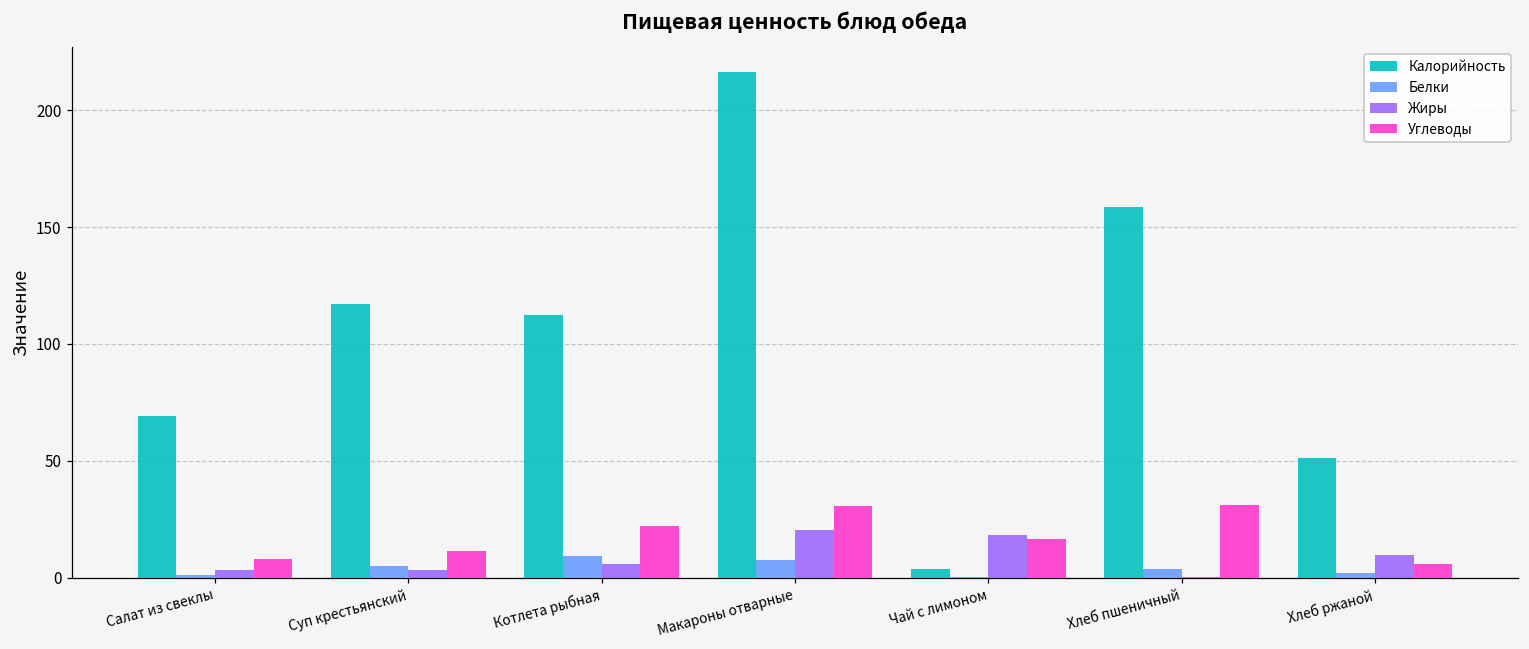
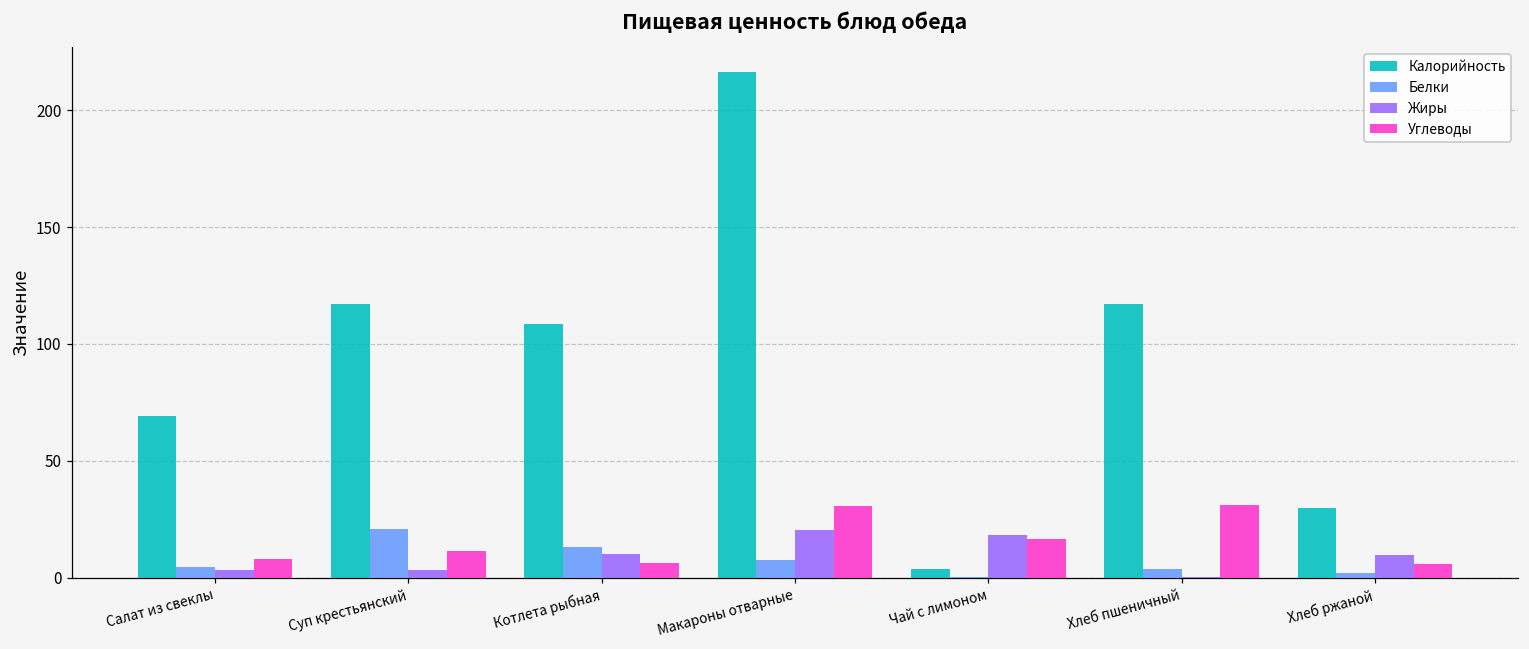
  {
    "Калорийность": {
      "Салат из свеклы": 69,
      "Суп крестьянский": 117,
-     "Котлета рыбная": 112,
+     "Котлета рыбная": 108,
      "Макароны отварные": 216,
      "Чай с лимоном": 4,
-     "Хлеб пшеничный": 159,
-     "Хлеб ржаной": 51
+     "Хлеб пшеничный": 117,
+     "Хлеб ржаной": 30
    },
    "Белки": {
-     "Салат из свеклы": 1,
-     "Суп крестьянский": 5,
-     "Котлета рыбная": 9,
+     "Салат из свеклы": 5,
+     "Суп крестьянский": 21,
+     "Котлета рыбная": 13,
      "Макароны отварные": 8,
      "Хлеб пшеничный": 4,
      "Хлеб ржаной": 2
    },
    "Жиры": {
      "Салат из свеклы": 3,
      "Суп крестьянский": 3,
-     "Котлета рыбная": 6,
+     "Котлета рыбная": 10,
      "Макароны отварные": 21,
      "Чай с лимоном": 18,
      "Хлеб ржаной": 10
    },
    "Углеводы": {
      "Салат из свеклы": 8,
      "Суп крестьянский": 11,
-     "Котлета рыбная": 22,
+     "Котлета рыбная": 6,
      "Макароны отварные": 31,
      "Чай с лимоном": 17,
      "Хлеб пшеничный": 31,
      "Хлеб ржаной": 6
    }
  }
